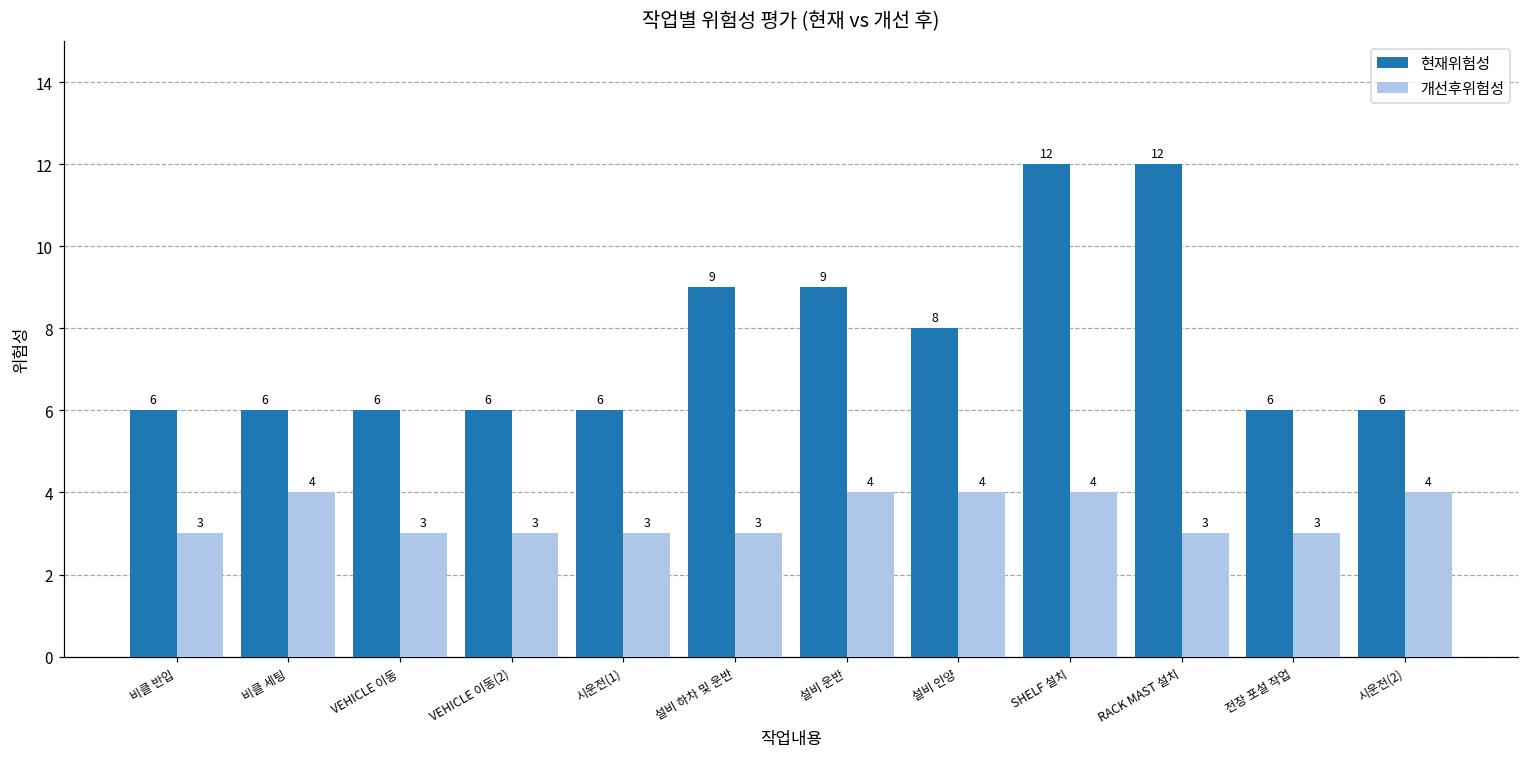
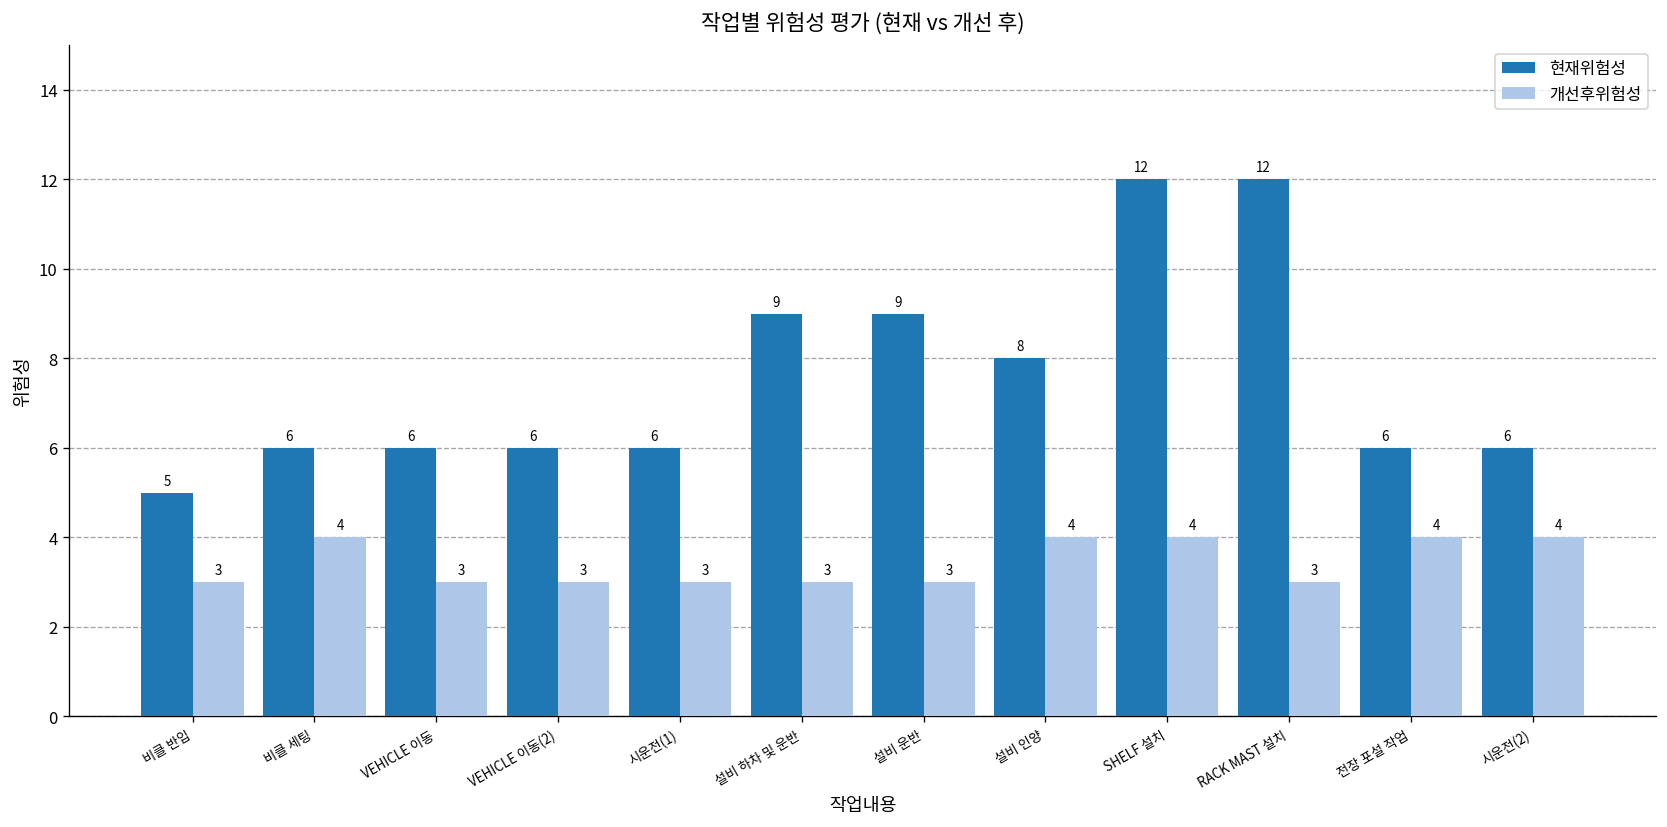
  {
    "현재위험성": {
-     "비클 반입": 6,
+     "비클 반입": 5,
      "비클 세팅": 6,
      "VEHICLE 이동": 6,
      "VEHICLE 이동(2)": 6,
      "시운전(1)": 6,
      "설비 하차 및 운반": 9,
      "설비 운반": 9,
      "설비 인양": 8,
      "SHELF 설치": 12,
      "RACK MAST 설치": 12,
      "전장 포설 작업": 6,
      "시운전(2)": 6
    },
    "개선후위험성": {
      "비클 반입": 3,
      "비클 세팅": 4,
      "VEHICLE 이동": 3,
      "VEHICLE 이동(2)": 3,
      "시운전(1)": 3,
      "설비 하차 및 운반": 3,
-     "설비 운반": 4,
+     "설비 운반": 3,
      "설비 인양": 4,
      "SHELF 설치": 4,
      "RACK MAST 설치": 3,
-     "전장 포설 작업": 3,
+     "전장 포설 작업": 4,
      "시운전(2)": 4
    }
  }
